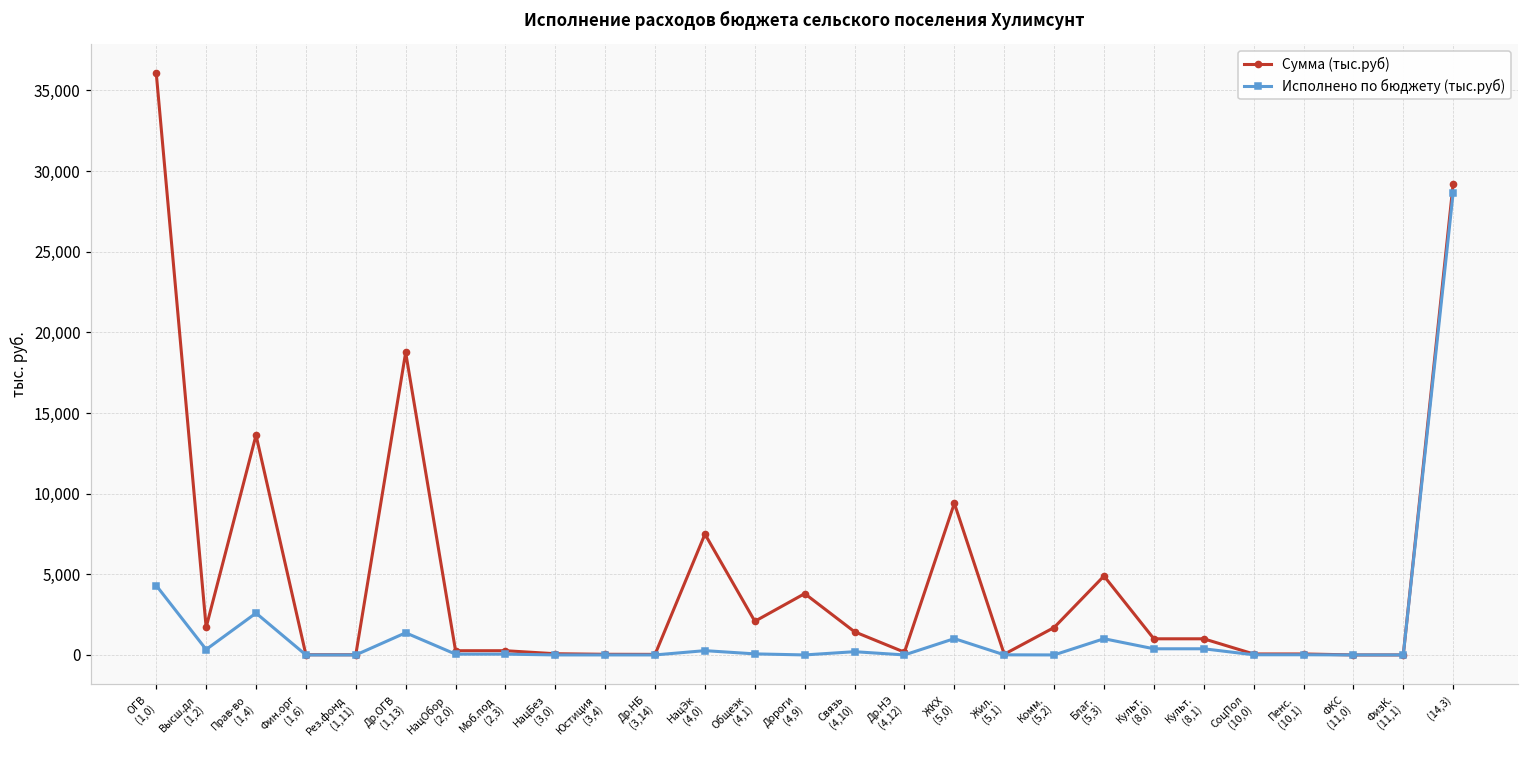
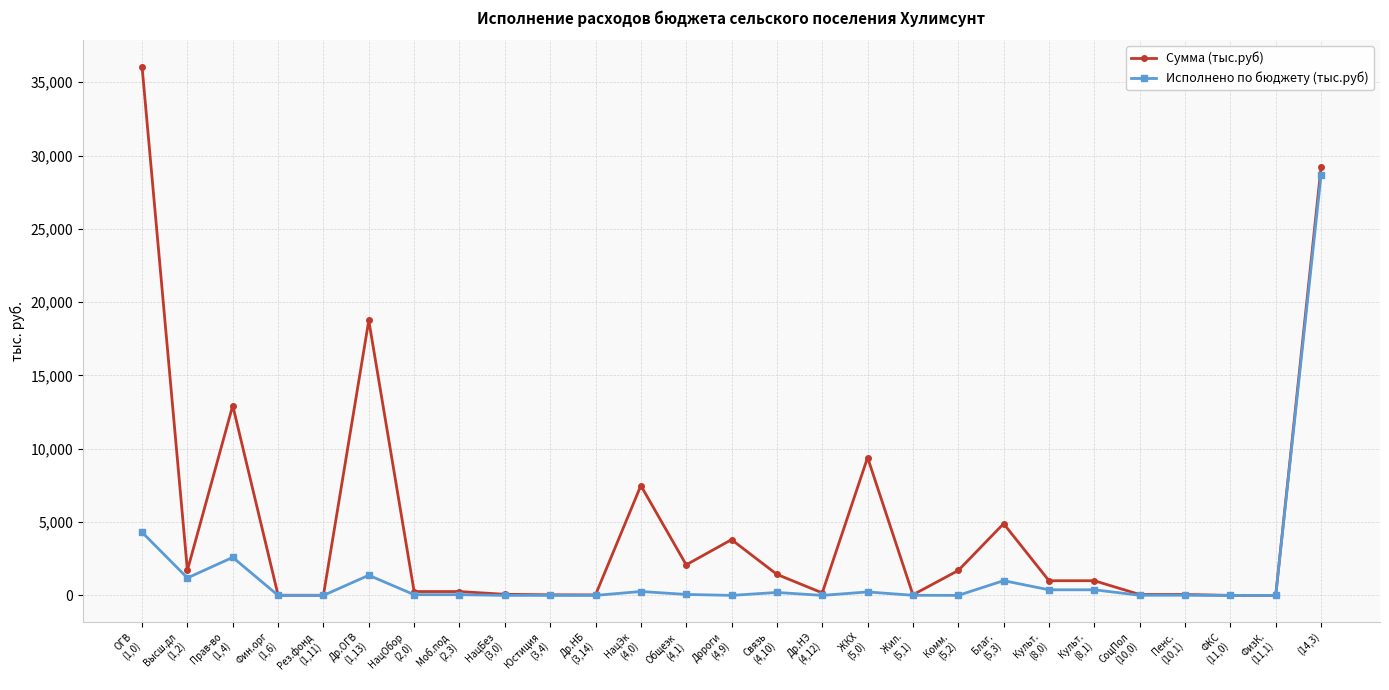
  {
    "Сумма (тыс.руб)": {
      "ОГВ (1,0)": "36,100",
      "Высш.дл (1,2)": "1,700",
-     "Прав-во (1,4)": "13,600",
+     "Прав-во (1,4)": "13,000",
      "Др.ОГВ (1,13)": "18,800",
      "НацОбор (2,0)": "300",
      "Моб.под (2,3)": "300",
      "НацЭк (4,0)": "7,500",
      "Общеэк (4,1)": "2,100",
      "Дороги (4,9)": "3,800",
      "Связь (4,10)": "1,400",
      "ЖКХ (5,0)": "9,400",
      "Комм. (5,2)": "1,700",
      "Благ. (5,3)": "4,900",
      "Культ. (8,0)": "1,000",
      "Культ. (8,1)": "1,000",
      "(14,3)": "29,200"
    },
    "Исполнено по бюджету (тыс.руб)": {
      "ОГВ (1,0)": "4,300",
-     "Высш.дл (1,2)": "300",
+     "Высш.дл (1,2)": "1,200",
      "Прав-во (1,4)": "2,600",
      "Др.ОГВ (1,13)": "1,400",
      "НацОбор (2,0)": "0",
      "Моб.под (2,3)": "0",
      "НацЭк (4,0)": "300",
      "Общеэк (4,1)": "100",
      "Дороги (4,9)": "0",
      "Связь (4,10)": "200",
-     "ЖКХ (5,0)": "1,000",
+     "ЖКХ (5,0)": "200",
      "Комм. (5,2)": "0",
      "Благ. (5,3)": "1,000",
      "Культ. (8,0)": "400",
      "Культ. (8,1)": "400",
      "(14,3)": "28,700"
    }
  }
